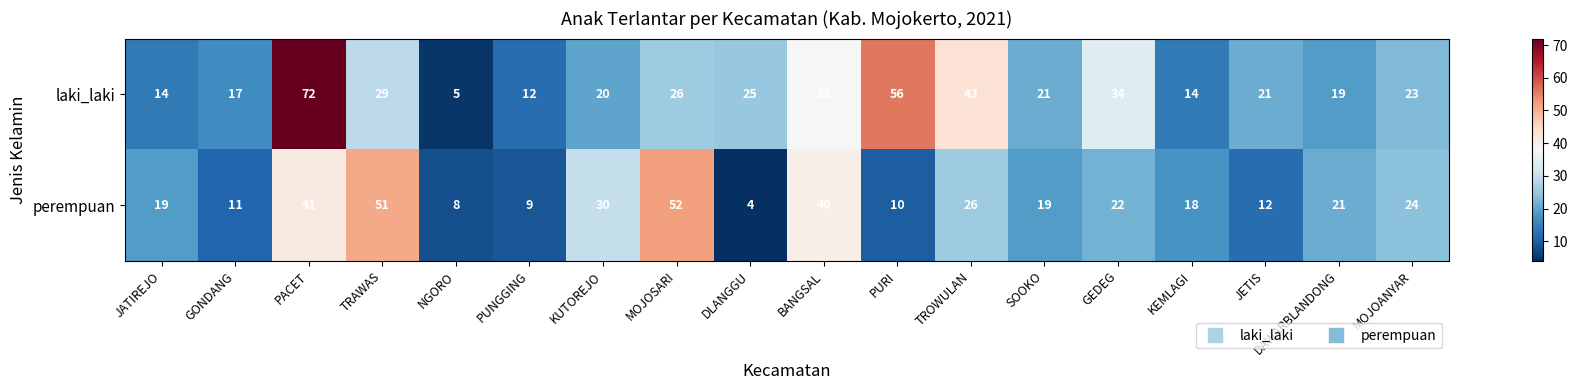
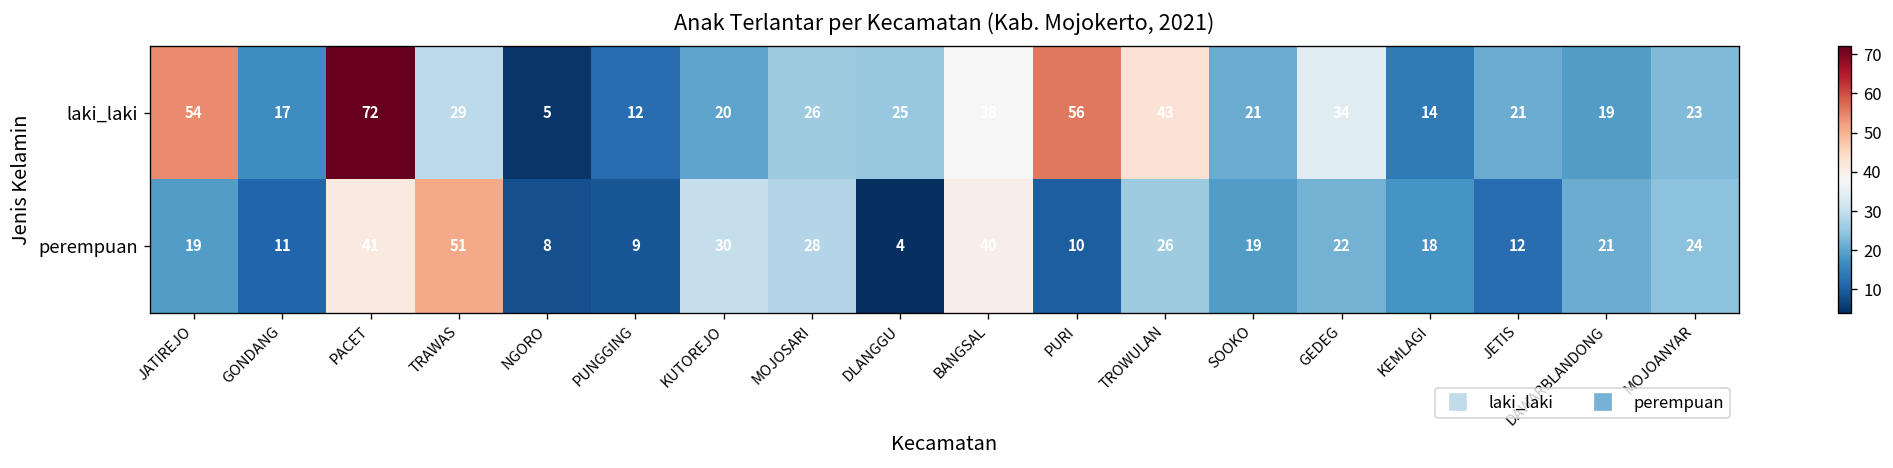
  {
    "laki_laki": {
-     "JATIREJO": 14,
+     "JATIREJO": 54,
      "GONDANG": 17,
      "PACET": 72,
      "TRAWAS": 29,
      "NGORO": 5,
      "PUNGGING": 12,
      "KUTOREJO": 20,
      "MOJOSARI": 26,
      "DLANGGU": 25,
      "PURI": 56,
      "SOOKO": 21,
      "KEMLAGI": 14,
      "JETIS": 21,
      "DAWARBLANDONG": 19,
      "MOJOANYAR": 23
    },
    "perempuan": {
      "JATIREJO": 19,
      "GONDANG": 11,
      "TRAWAS": 51,
      "NGORO": 8,
      "PUNGGING": 9,
      "KUTOREJO": 30,
-     "MOJOSARI": 52,
+     "MOJOSARI": 28,
      "DLANGGU": 4,
      "PURI": 10,
      "TROWULAN": 26,
      "SOOKO": 19,
      "GEDEG": 22,
      "KEMLAGI": 18,
      "JETIS": 12,
      "DAWARBLANDONG": 21,
      "MOJOANYAR": 24
    }
  }
